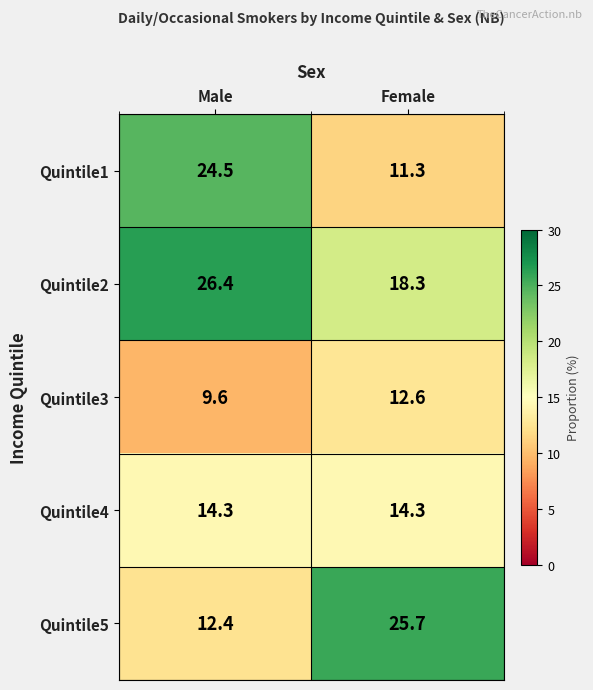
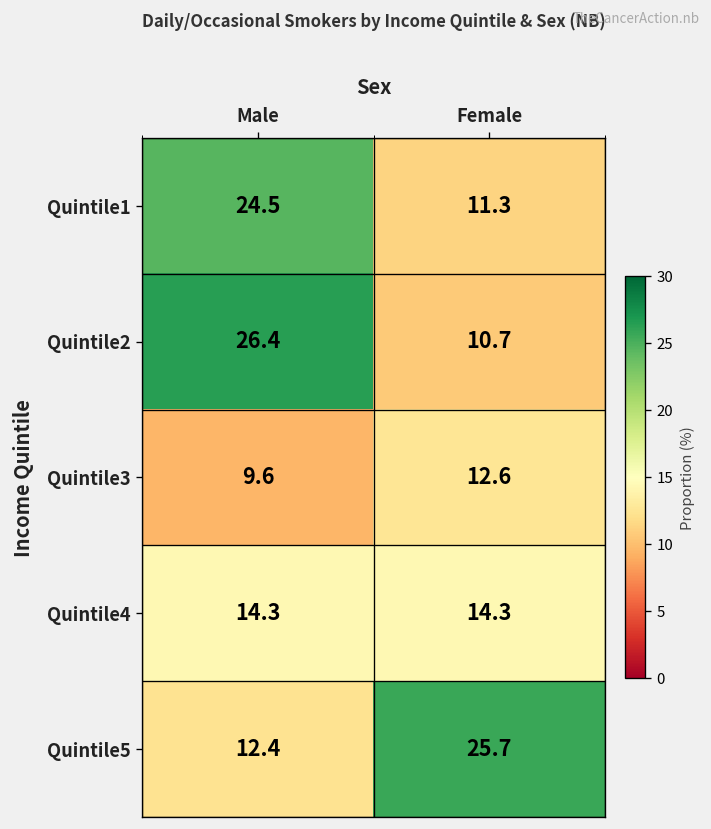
  {
    "Quintile1": {
      "Male": 24.5,
      "Female": 11.3
    },
    "Quintile2": {
      "Male": 26.4,
-     "Female": 18.3
+     "Female": 10.7
    },
    "Quintile3": {
      "Male": 9.6,
      "Female": 12.6
    },
    "Quintile4": {
      "Male": 14.3,
      "Female": 14.3
    },
    "Quintile5": {
      "Male": 12.4,
      "Female": 25.7
    }
  }
